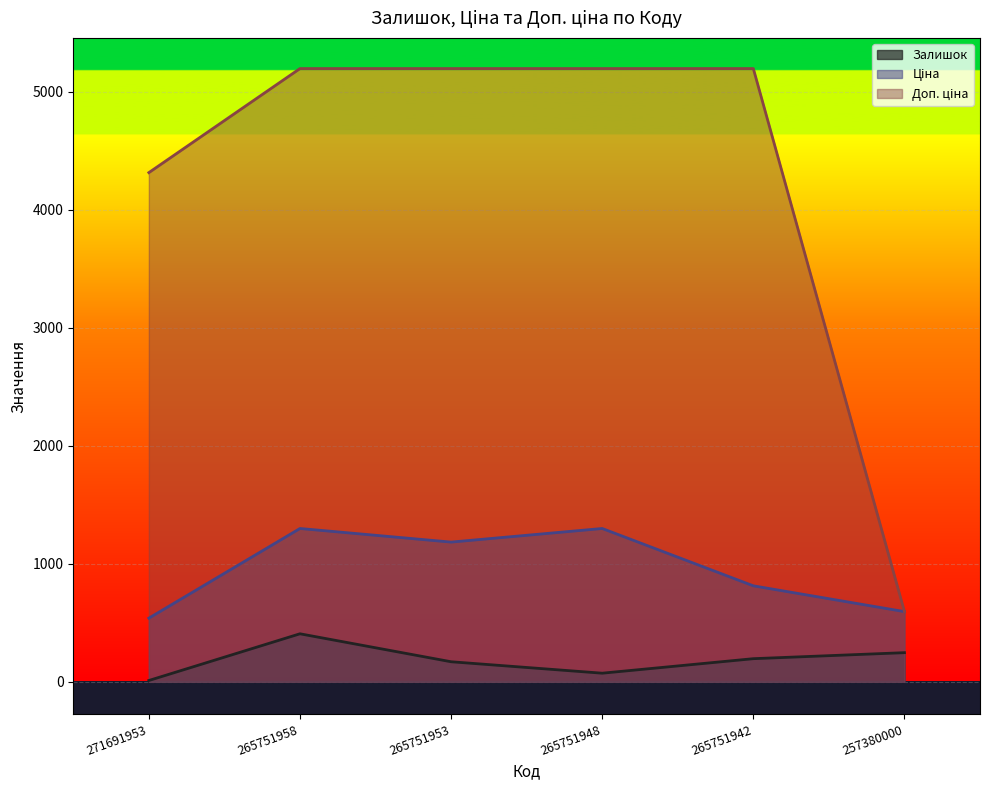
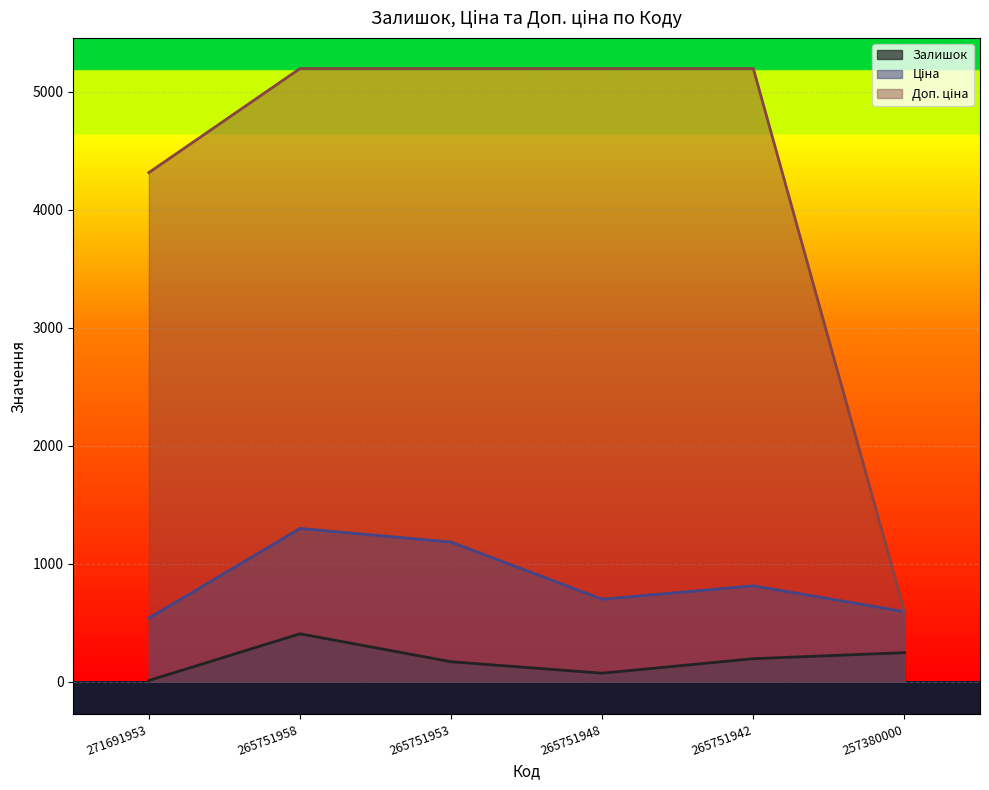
  {
    "Залишок": {
      "271691953": 10,
      "265751958": 410,
      "265751953": 170,
      "265751948": 70,
      "265751942": 200,
      "257380000": 250
    },
    "Ціна": {
      "271691953": 540,
      "265751958": 1300,
      "265751953": 1180,
-     "265751948": 1300,
+     "265751948": 700,
      "265751942": 810
    },
    "Доп. ціна": {
      "271691953": 4320,
      "265751958": 5200,
      "265751953": 5200,
      "265751948": 5200,
      "265751942": 5200
    }
  }
